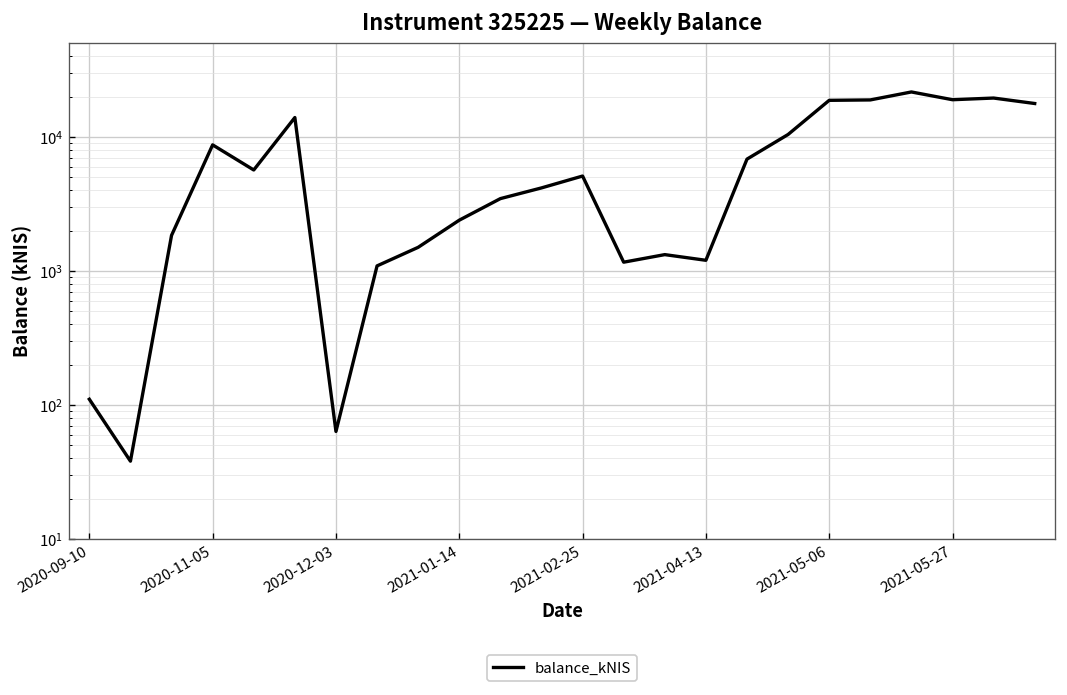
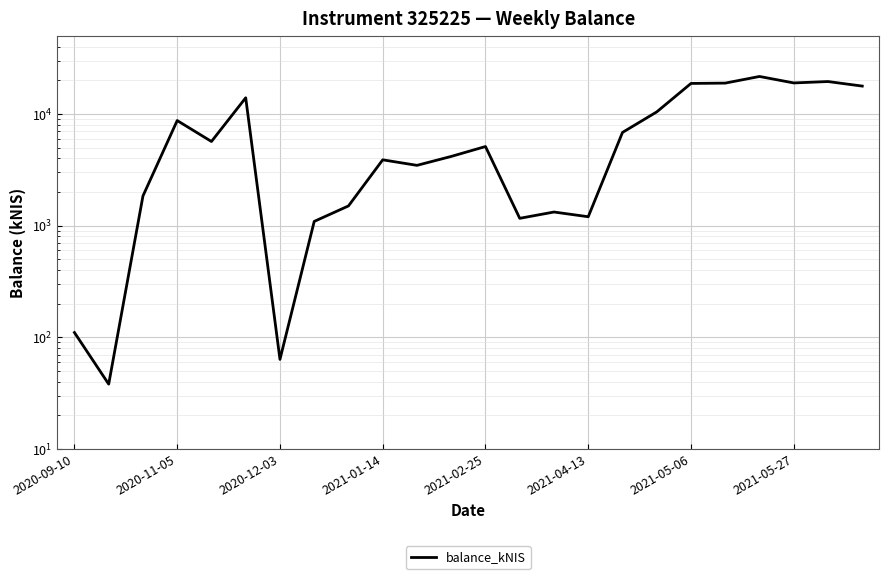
  {
    "2020-09-10": 110,
    "2020-11-05": 9000,
    "2020-12-03": 60,
-   "2021-01-14": 2400,
+   "2021-01-14": 3900,
    "2021-02-25": 5000,
    "2021-04-13": 1200,
    "2021-05-06": 19000,
    "2021-05-27": 19000
  }
